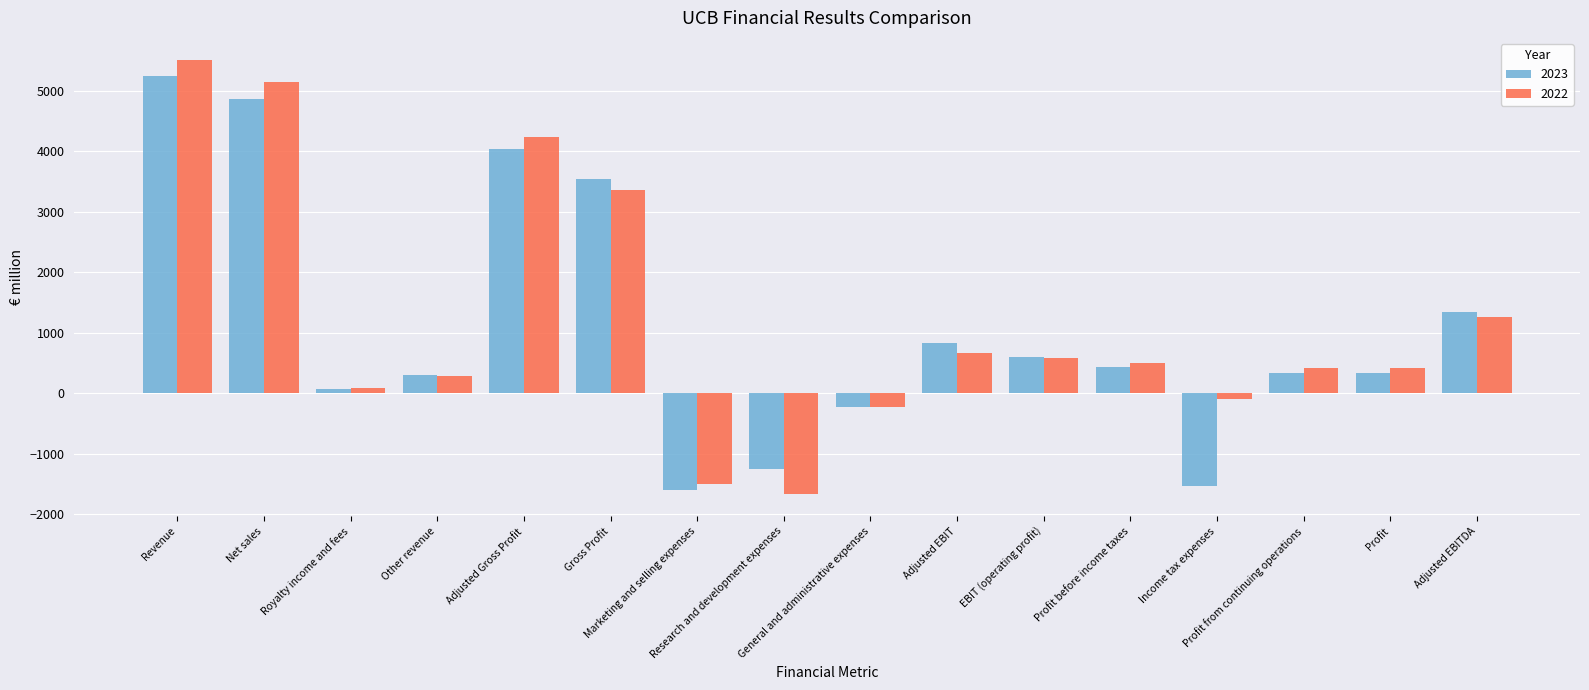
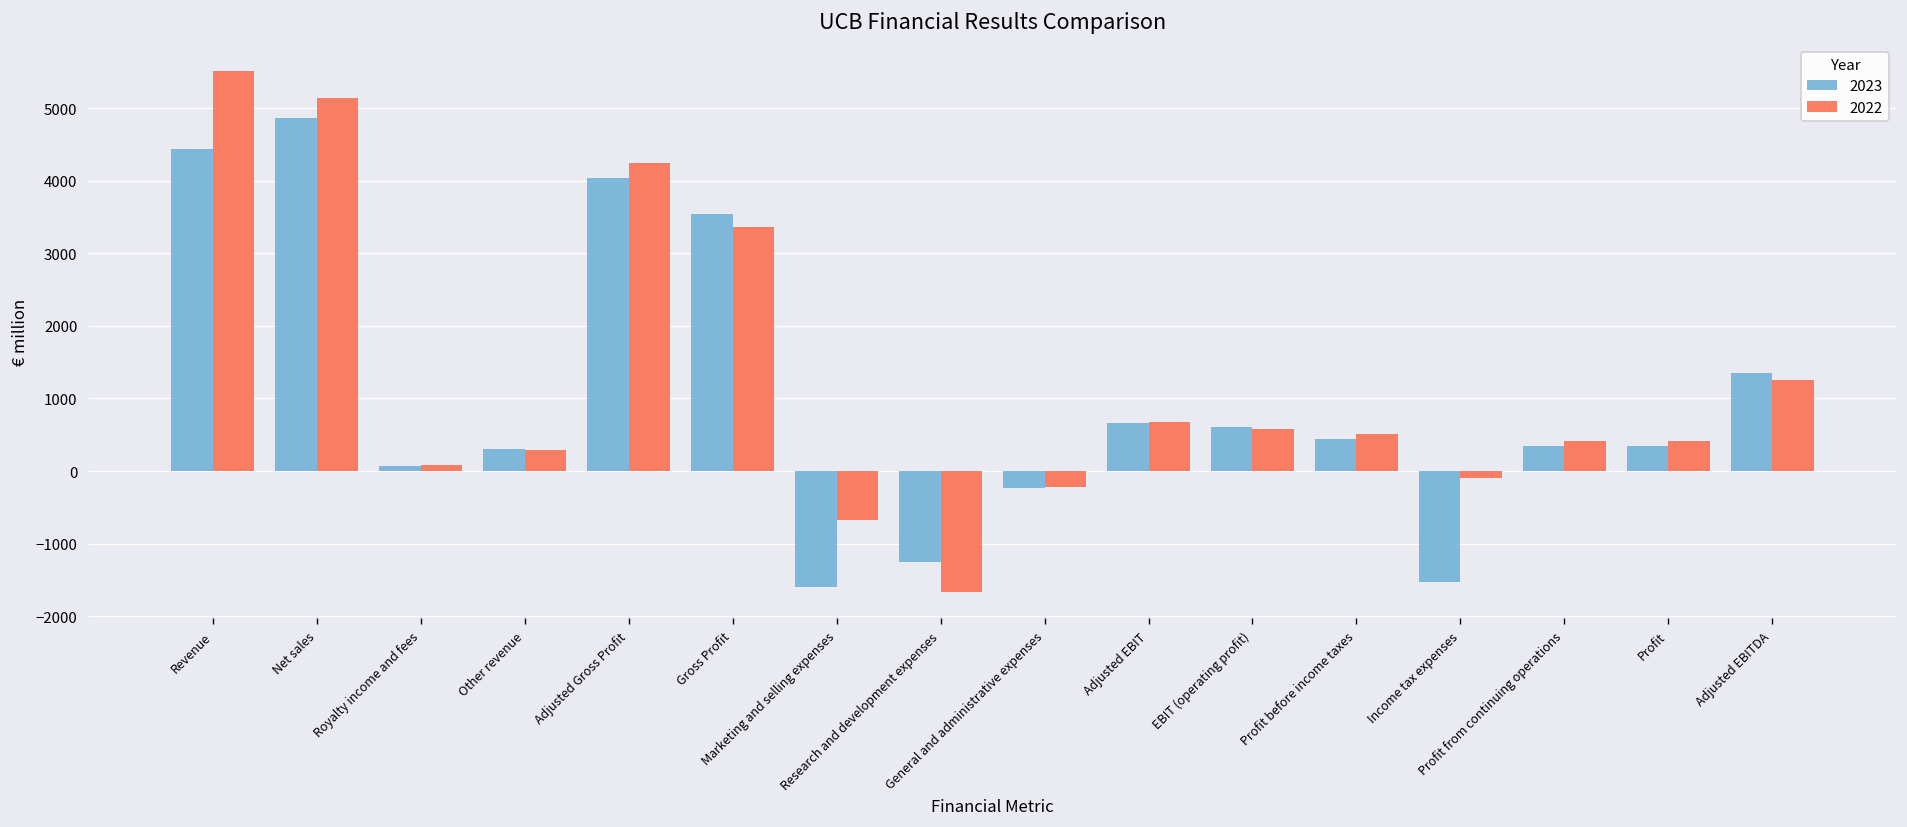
  {
    "2023": {
-     "Revenue": 5300,
+     "Revenue": 4400,
      "Net sales": 4900,
      "Royalty income and fees": 100,
      "Other revenue": 300,
      "Adjusted Gross Profit": 4000,
      "Gross Profit": 3500,
      "Marketing and selling expenses": -1600,
      "Research and development expenses": -1300,
      "General and administrative expenses": -200,
-     "Adjusted EBIT": 800,
+     "Adjusted EBIT": 700,
      "EBIT (operating profit)": 600,
      "Profit before income taxes": 400,
      "Income tax expenses": -1500,
      "Profit from continuing operations": 300,
      "Profit": 300,
      "Adjusted EBITDA": 1300
    },
    "2022": {
      "Revenue": 5500,
      "Net sales": 5100,
      "Royalty income and fees": 100,
      "Other revenue": 300,
      "Adjusted Gross Profit": 4200,
      "Gross Profit": 3400,
-     "Marketing and selling expenses": -1500,
+     "Marketing and selling expenses": -700,
      "Research and development expenses": -1700,
      "General and administrative expenses": -200,
      "Adjusted EBIT": 700,
      "EBIT (operating profit)": 600,
      "Profit before income taxes": 500,
      "Income tax expenses": -100,
      "Profit from continuing operations": 400,
      "Profit": 400,
      "Adjusted EBITDA": 1300
    }
  }
